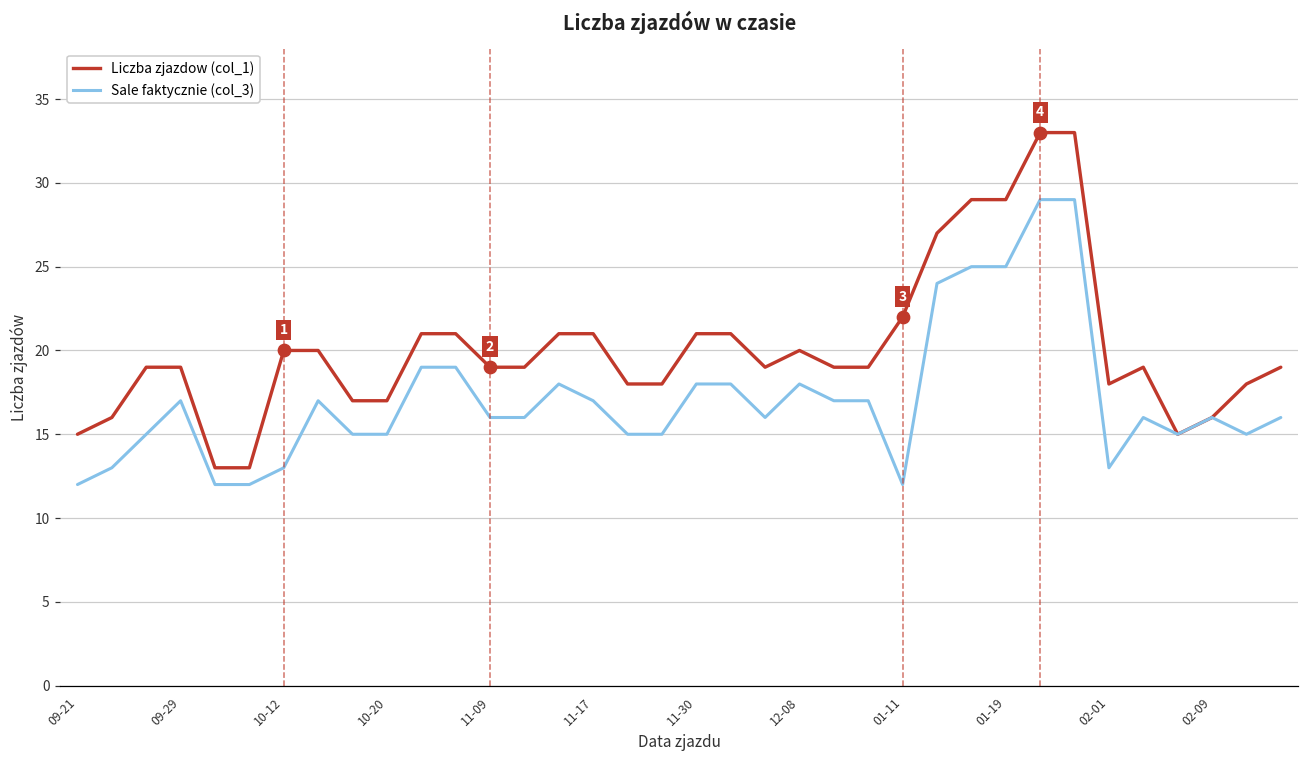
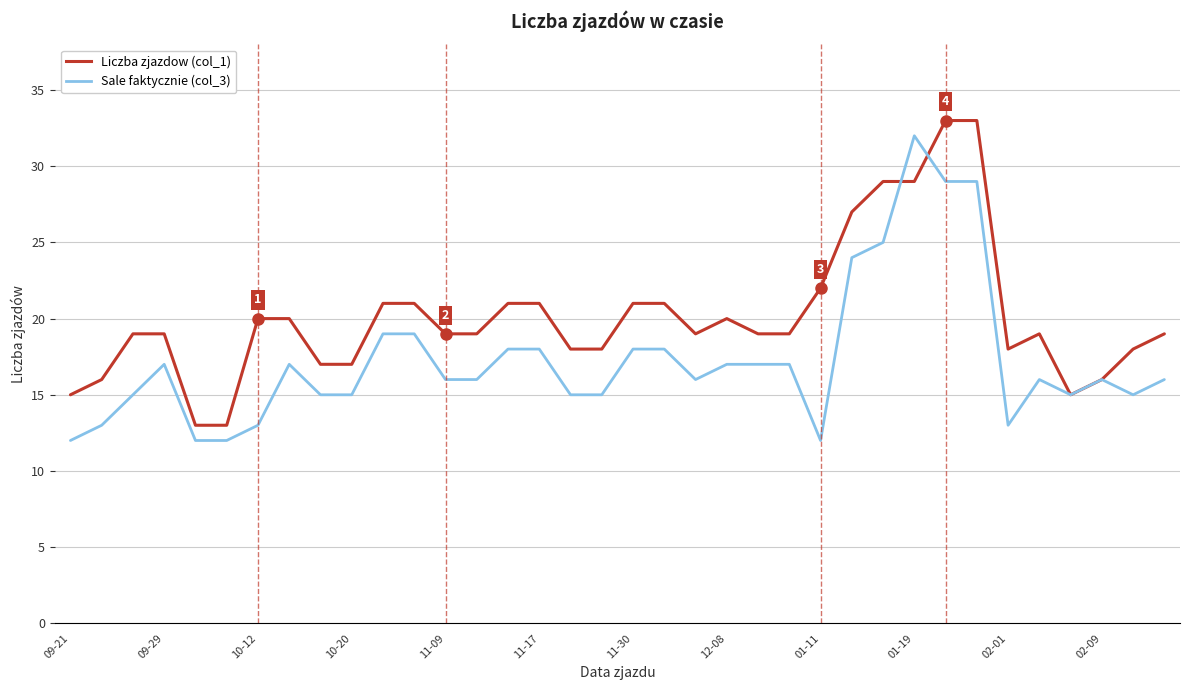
  {
    "Sale faktycznie (col_3)": {
      "09-21": 12,
      "09-29": 17,
      "10-12": 13,
      "10-20": 15,
      "11-09": 16,
-     "11-17": 17,
+     "11-17": 18,
      "11-30": 18,
-     "12-08": 18,
+     "12-08": 17,
      "01-11": 12,
-     "01-19": 25,
+     "01-19": 32,
      "02-01": 13
    }
  }
